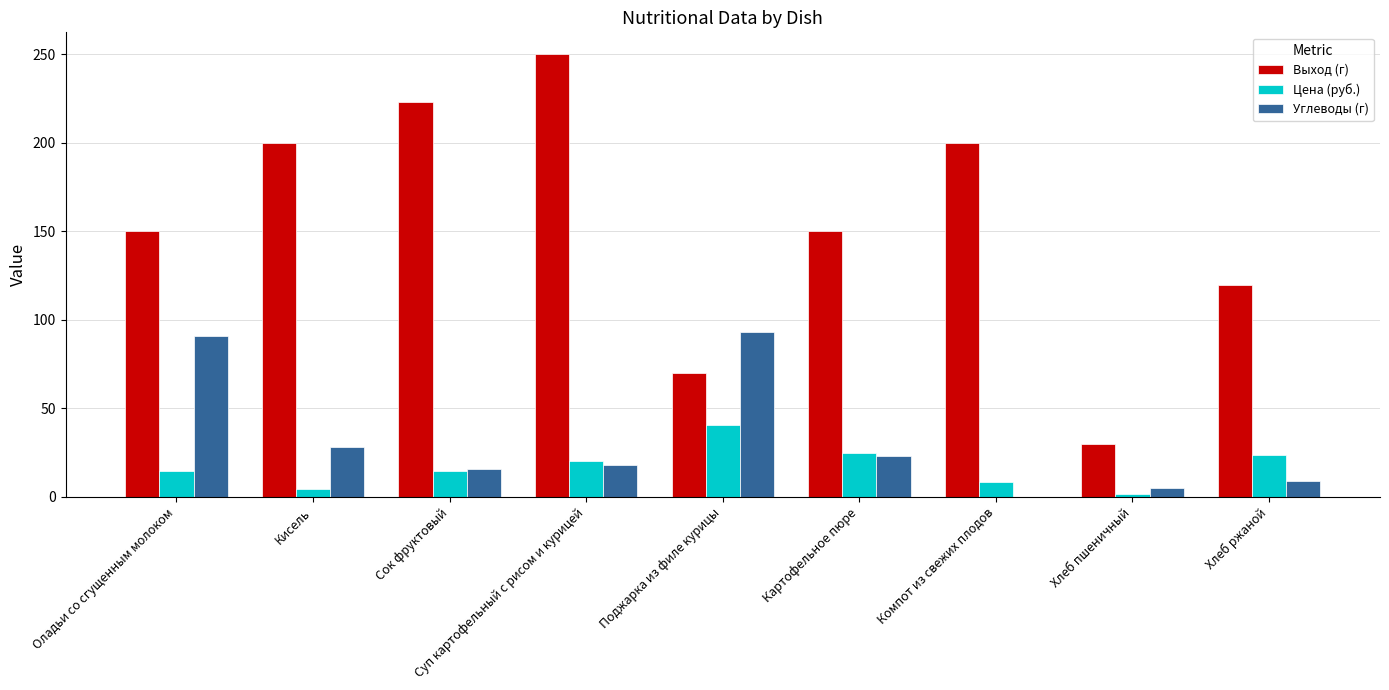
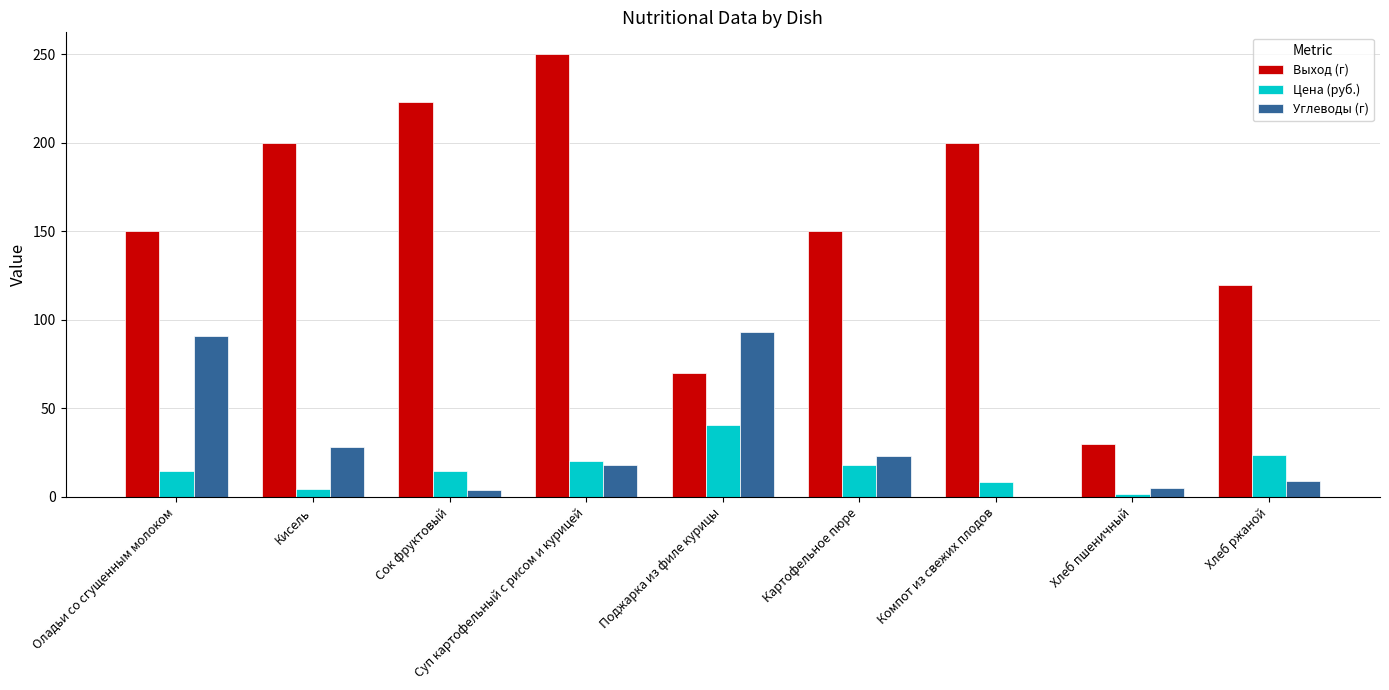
  {
    "Выход (г)": {
      "Оладьи со сгущенным молоком": 150,
      "Кисель": 200,
      "Сок фруктовый": 223,
      "Суп картофельный с рисом и курицей": 250,
      "Поджарка из филе курицы": 70,
      "Картофельное пюре": 150,
      "Компот из свежих плодов": 200,
      "Хлеб пшеничный": 30,
      "Хлеб ржаной": 120
    },
    "Цена (руб.)": {
      "Оладьи со сгущенным молоком": 15,
      "Кисель": 5,
      "Сок фруктовый": 15,
      "Суп картофельный с рисом и курицей": 20,
      "Поджарка из филе курицы": 40,
-     "Картофельное пюре": 25,
+     "Картофельное пюре": 18,
      "Компот из свежих плодов": 8,
      "Хлеб пшеничный": 2,
      "Хлеб ржаной": 23
    },
    "Углеводы (г)": {
      "Оладьи со сгущенным молоком": 91,
      "Кисель": 28,
-     "Сок фруктовый": 16,
+     "Сок фруктовый": 4,
      "Суп картофельный с рисом и курицей": 18,
      "Поджарка из филе курицы": 93,
      "Картофельное пюре": 23,
      "Компот из свежих плодов": 0,
      "Хлеб пшеничный": 5,
      "Хлеб ржаной": 9
    }
  }
